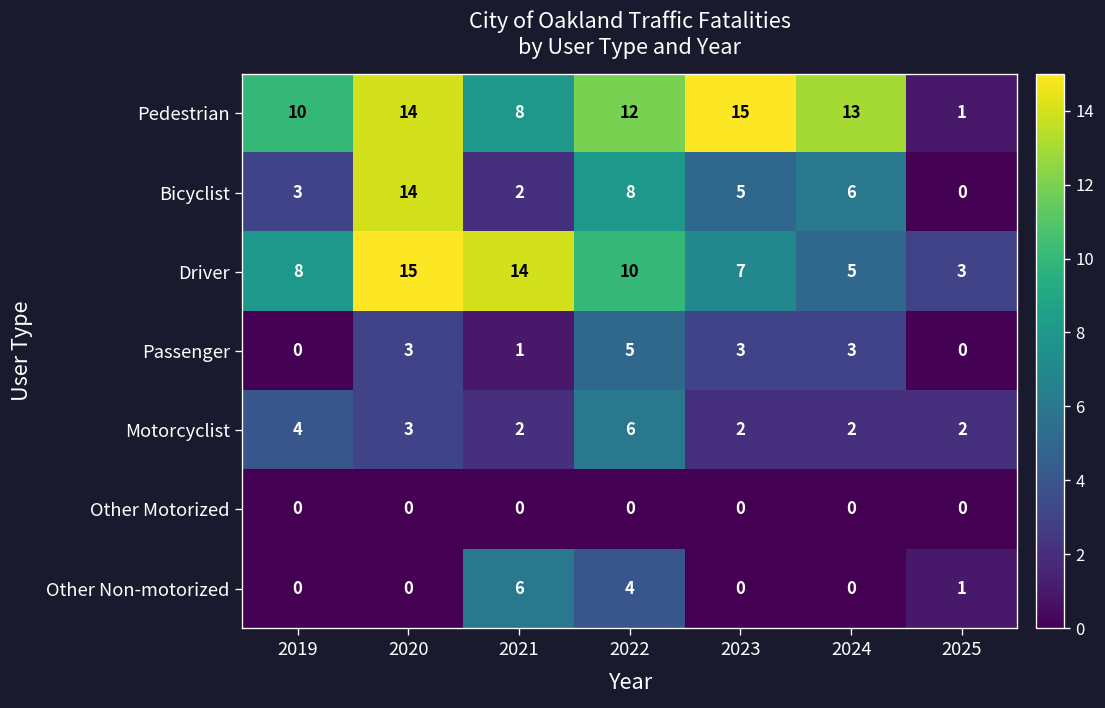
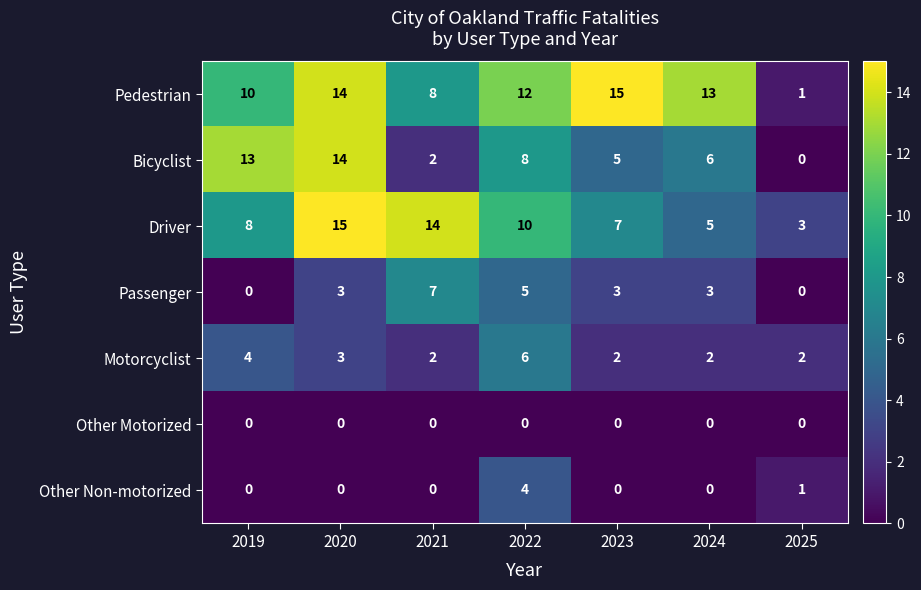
  {
    "Pedestrian": {
      "2019": 10,
      "2020": 14,
      "2021": 8,
      "2022": 12,
      "2023": 15,
      "2024": 13,
      "2025": 1
    },
    "Bicyclist": {
-     "2019": 3,
+     "2019": 13,
      "2020": 14,
      "2021": 2,
      "2022": 8,
      "2023": 5,
      "2024": 6,
      "2025": 0
    },
    "Driver": {
      "2019": 8,
      "2020": 15,
      "2021": 14,
      "2022": 10,
      "2023": 7,
      "2024": 5,
      "2025": 3
    },
    "Passenger": {
      "2019": 0,
      "2020": 3,
-     "2021": 1,
+     "2021": 7,
      "2022": 5,
      "2023": 3,
      "2024": 3,
      "2025": 0
    },
    "Motorcyclist": {
      "2019": 4,
      "2020": 3,
      "2021": 2,
      "2022": 6,
      "2023": 2,
      "2024": 2,
      "2025": 2
    },
    "Other Motorized": {
      "2019": 0,
      "2020": 0,
      "2021": 0,
      "2022": 0,
      "2023": 0,
      "2024": 0,
      "2025": 0
    },
    "Other Non-motorized": {
      "2019": 0,
      "2020": 0,
-     "2021": 6,
+     "2021": 0,
      "2022": 4,
      "2023": 0,
      "2024": 0,
      "2025": 1
    }
  }
